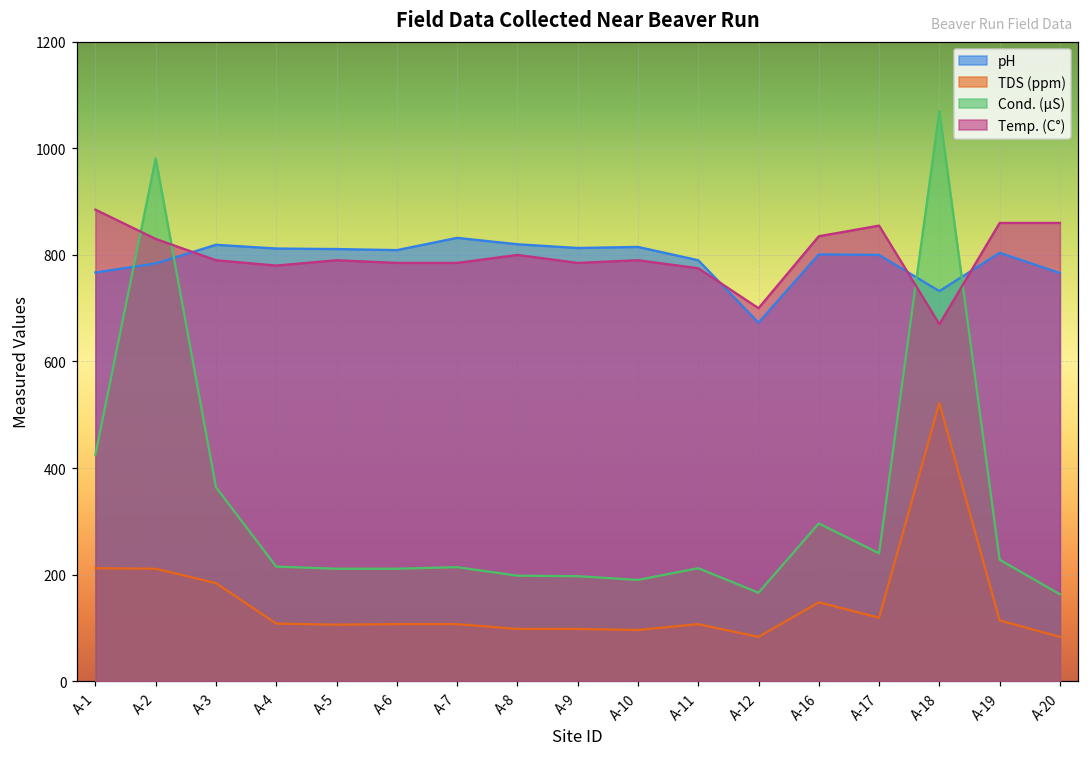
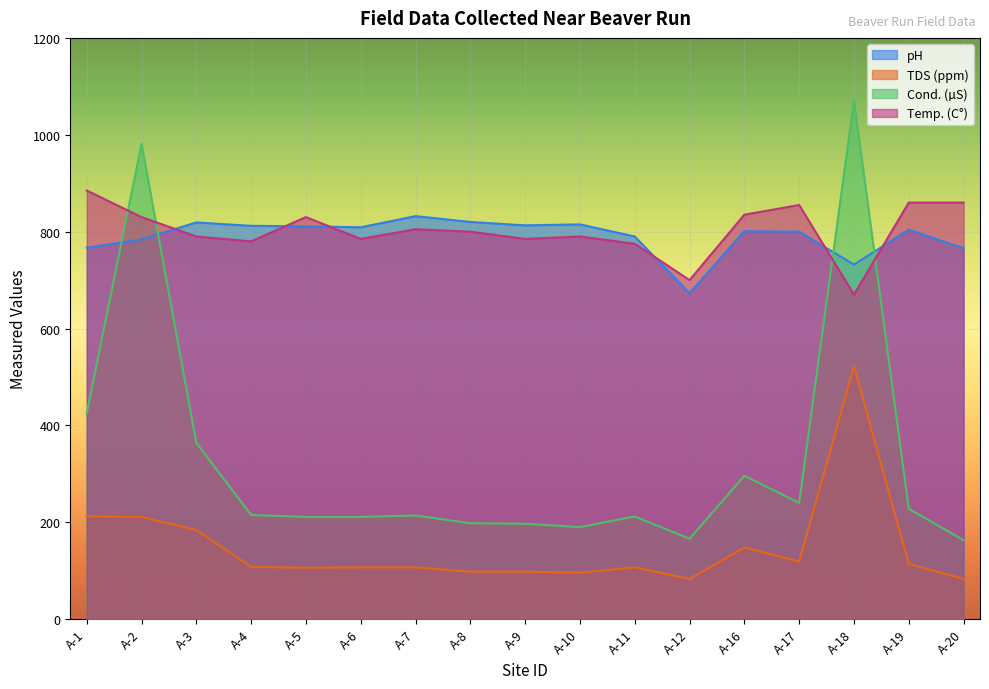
  {
    "pH": {
      "A-1": 770,
      "A-2": 780,
      "A-3": 820,
      "A-4": 810,
      "A-5": 810,
      "A-6": 810,
      "A-7": 830,
      "A-8": 820,
      "A-9": 810,
      "A-10": 820,
      "A-11": 790,
      "A-12": 670,
      "A-16": 800,
      "A-17": 800,
      "A-18": 730,
      "A-19": 800,
      "A-20": 770
    },
    "TDS (ppm)": {
      "A-1": 210,
      "A-2": 210,
      "A-3": 180,
      "A-4": 110,
      "A-5": 110,
      "A-6": 110,
      "A-7": 110,
      "A-8": 100,
      "A-9": 100,
      "A-10": 100,
      "A-11": 110,
      "A-12": 80,
      "A-16": 150,
      "A-17": 120,
      "A-18": 520,
      "A-19": 110,
      "A-20": 80
    },
    "Cond. (µS)": {
      "A-1": 430,
      "A-2": 980,
      "A-3": 360,
      "A-4": 220,
      "A-5": 210,
      "A-6": 210,
      "A-7": 210,
      "A-8": 200,
      "A-9": 200,
      "A-10": 190,
      "A-11": 210,
      "A-12": 170,
      "A-16": 300,
      "A-17": 240,
      "A-18": 1070,
      "A-19": 230,
      "A-20": 160
    },
    "Temp. (C°)": {
      "A-1": 890,
      "A-2": 830,
      "A-3": 790,
      "A-4": 780,
-     "A-5": 790,
+     "A-5": 830,
      "A-6": 790,
-     "A-7": 790,
+     "A-7": 810,
      "A-8": 800,
      "A-9": 790,
      "A-10": 790,
      "A-11": 780,
      "A-12": 700,
      "A-16": 840,
      "A-17": 860,
      "A-18": 670,
      "A-19": 860,
      "A-20": 860
    }
  }
